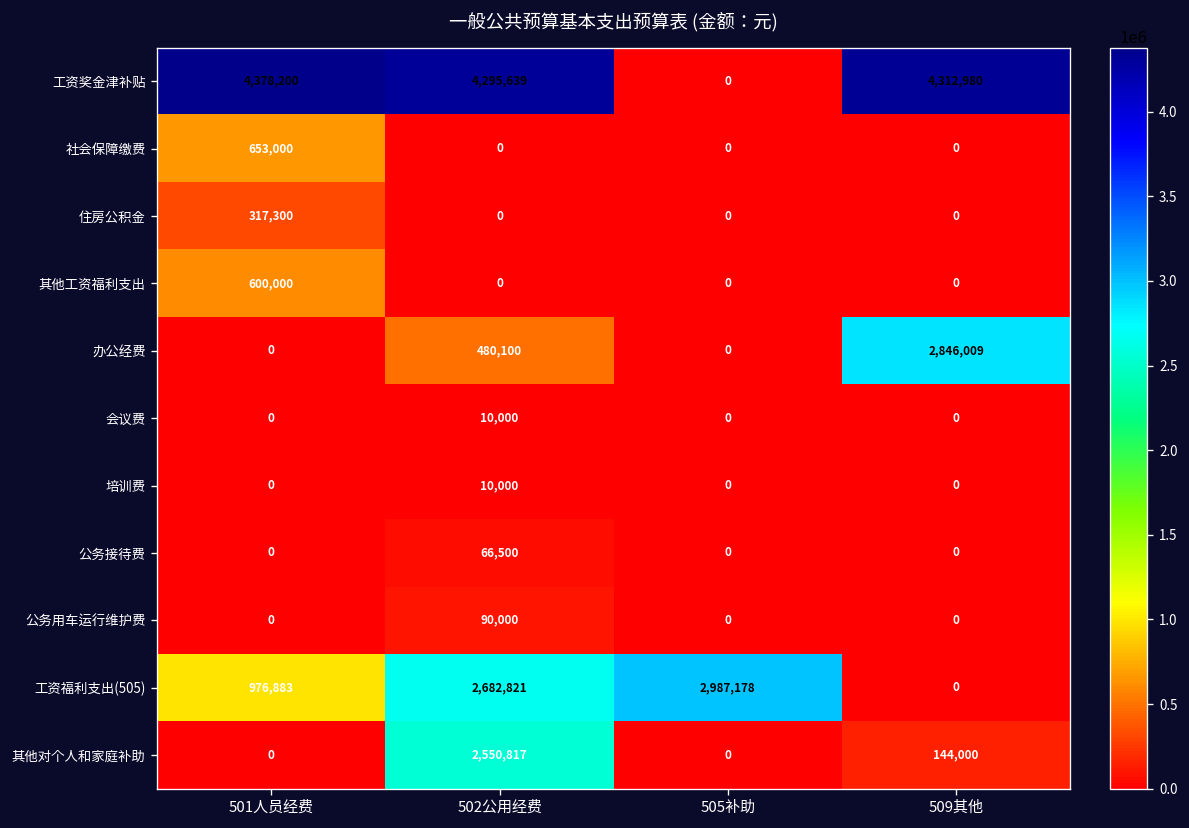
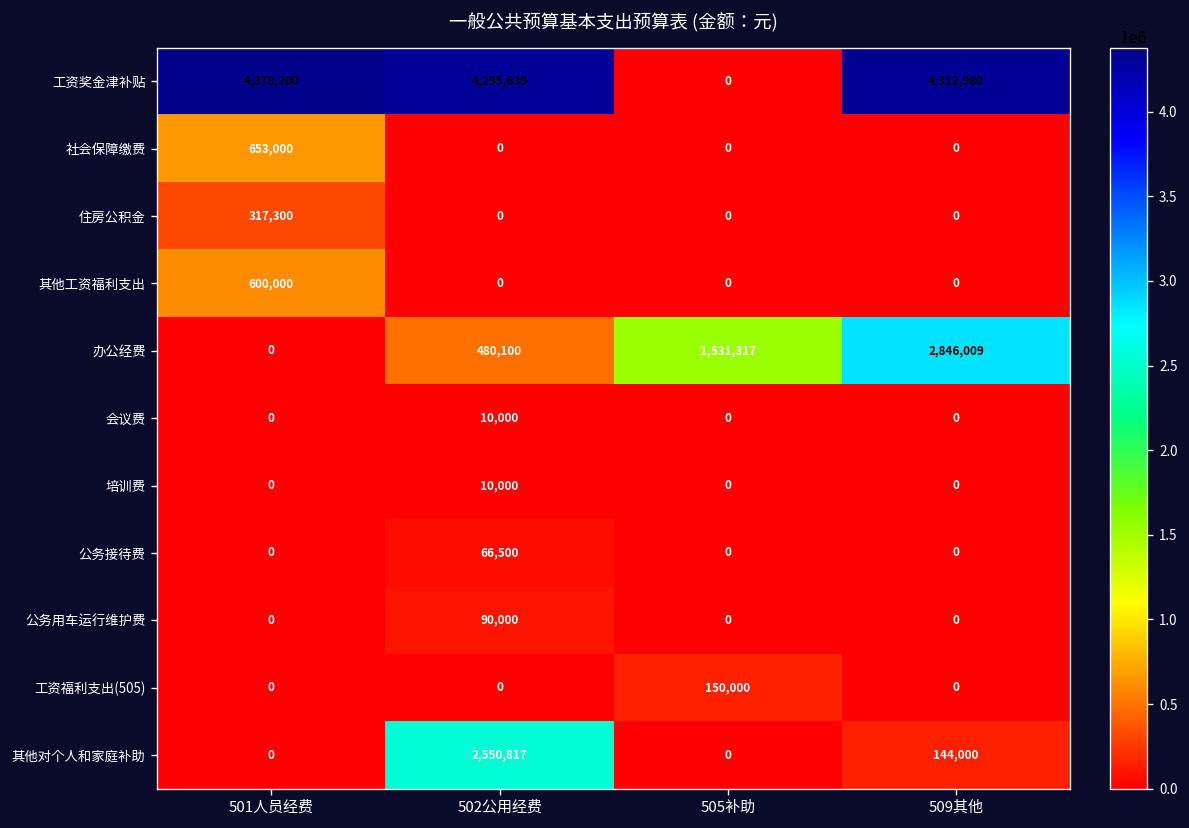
  {
    "工资奖金津补贴": {
      "501人员经费": "4,378,200",
      "502公用经费": "4,295,639",
      "505补助": "0",
      "509其他": "4,312,980"
    },
    "社会保障缴费": {
      "501人员经费": "653,000",
      "502公用经费": "0",
      "505补助": "0",
      "509其他": "0"
    },
    "住房公积金": {
      "501人员经费": "317,300",
      "502公用经费": "0",
      "505补助": "0",
      "509其他": "0"
    },
    "其他工资福利支出": {
      "501人员经费": "600,000",
      "502公用经费": "0",
      "505补助": "0",
      "509其他": "0"
    },
    "办公经费": {
      "501人员经费": "0",
      "502公用经费": "480,100",
-     "505补助": "0",
+     "505补助": "1,531,317",
      "509其他": "2,846,009"
    },
    "会议费": {
      "501人员经费": "0",
      "502公用经费": "10,000",
      "505补助": "0",
      "509其他": "0"
    },
    "培训费": {
      "501人员经费": "0",
      "502公用经费": "10,000",
      "505补助": "0",
      "509其他": "0"
    },
    "公务接待费": {
      "501人员经费": "0",
      "502公用经费": "66,500",
      "505补助": "0",
      "509其他": "0"
    },
    "公务用车运行维护费": {
      "501人员经费": "0",
      "502公用经费": "90,000",
      "505补助": "0",
      "509其他": "0"
    },
    "工资福利支出(505)": {
-     "501人员经费": "976,883",
-     "502公用经费": "2,682,821",
-     "505补助": "2,987,178",
+     "501人员经费": "0",
+     "502公用经费": "0",
+     "505补助": "150,000",
      "509其他": "0"
    },
    "其他对个人和家庭补助": {
      "501人员经费": "0",
      "502公用经费": "2,550,817",
      "505补助": "0",
      "509其他": "144,000"
    }
  }
